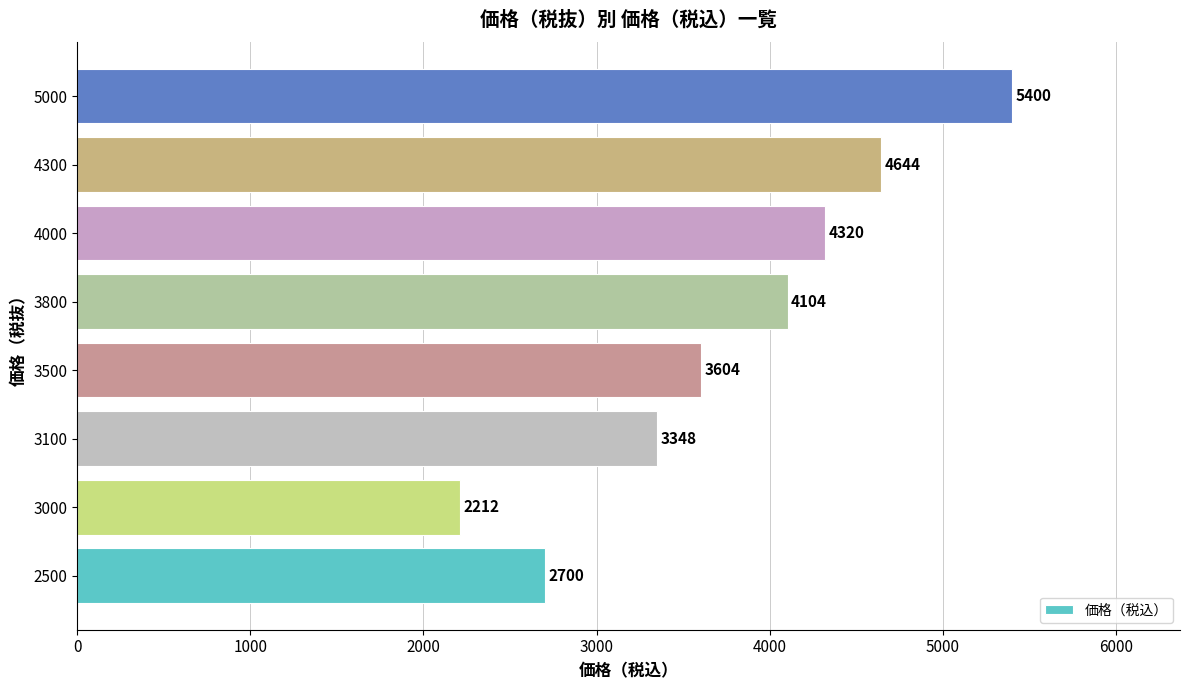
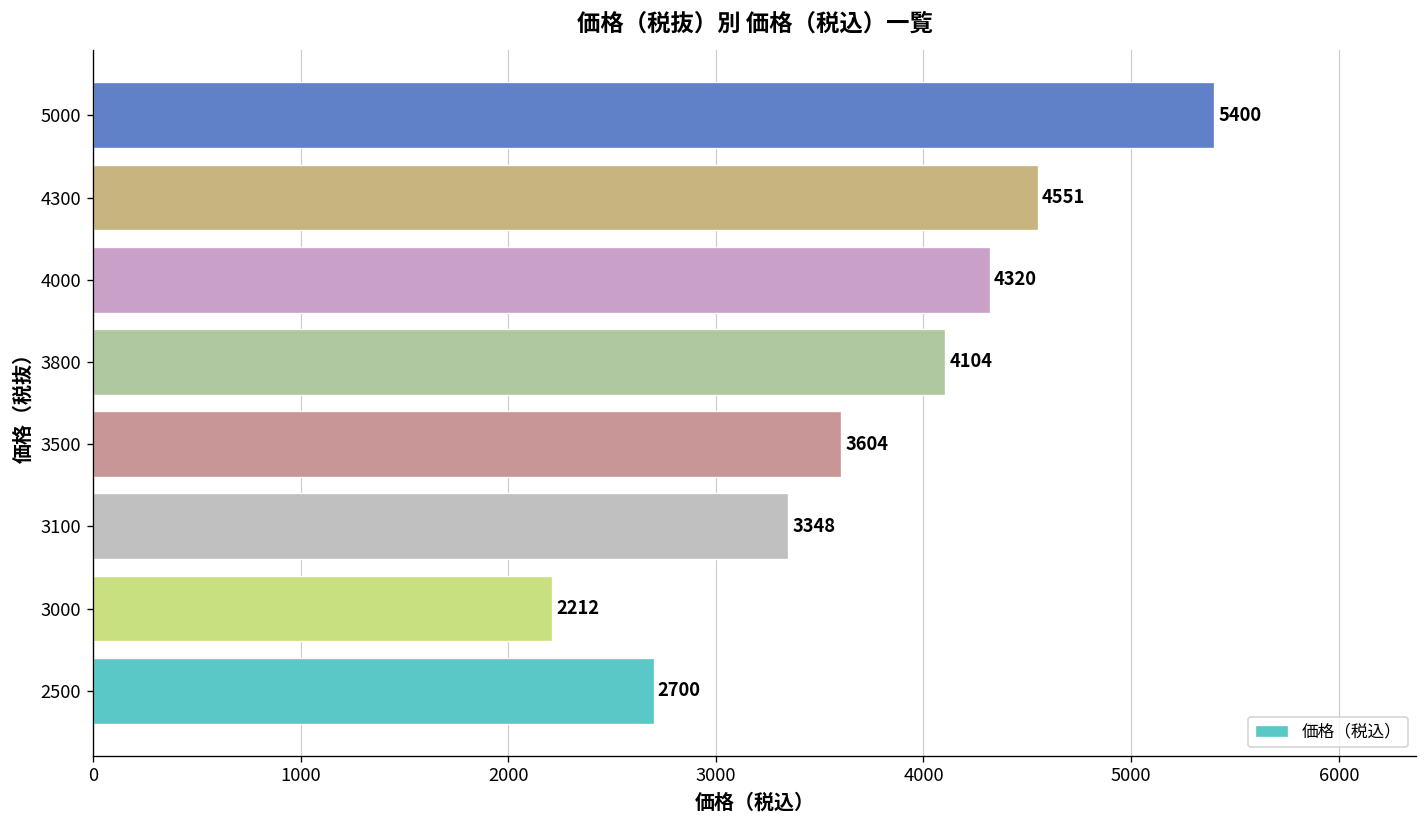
  {
    "5000": 5400,
-   "4300": 4644,
+   "4300": 4551,
    "4000": 4320,
    "3800": 4104,
    "3500": 3604,
    "3100": 3348,
    "3000": 2212,
    "2500": 2700
  }
